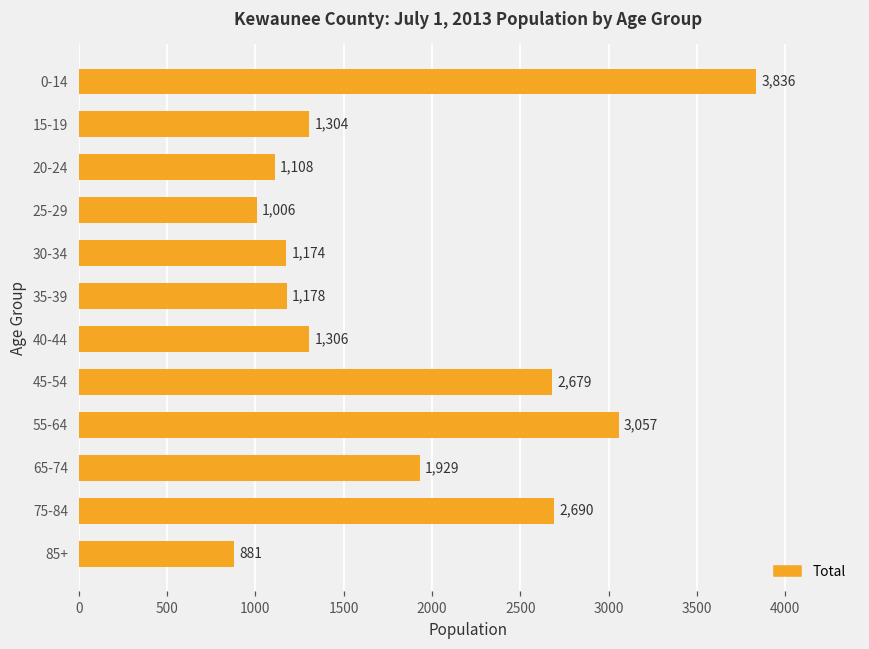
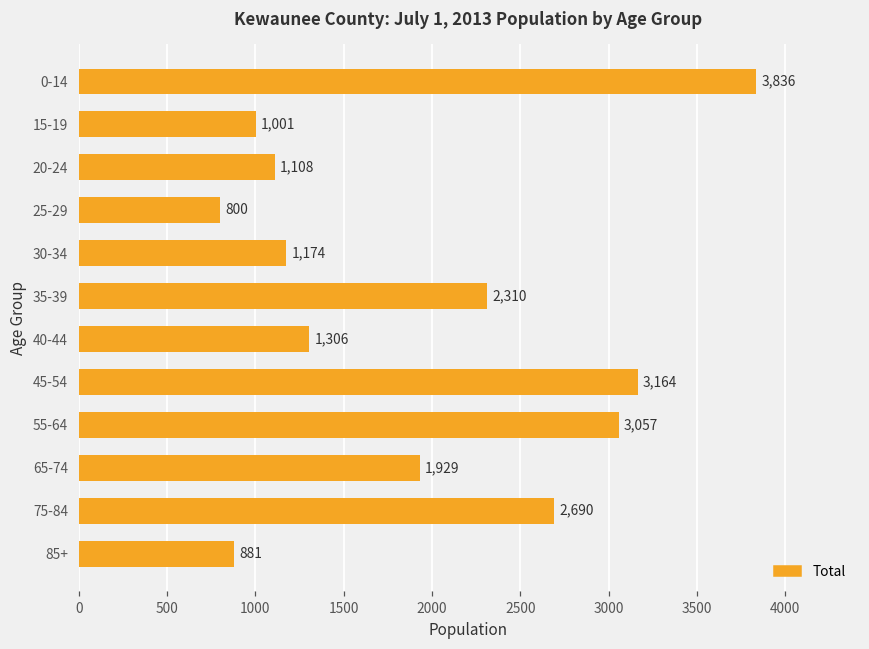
  {
    "0-14": "3,836",
-   "15-19": "1,304",
+   "15-19": "1,001",
    "20-24": "1,108",
-   "25-29": "1,006",
+   "25-29": "800",
    "30-34": "1,174",
-   "35-39": "1,178",
+   "35-39": "2,310",
    "40-44": "1,306",
-   "45-54": "2,679",
+   "45-54": "3,164",
    "55-64": "3,057",
    "65-74": "1,929",
    "75-84": "2,690",
    "85+": "881"
  }
